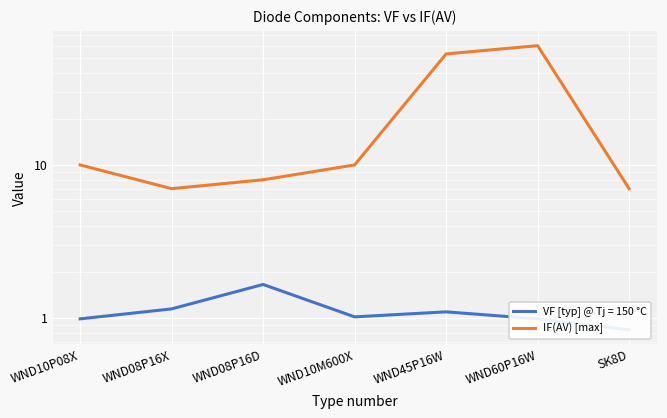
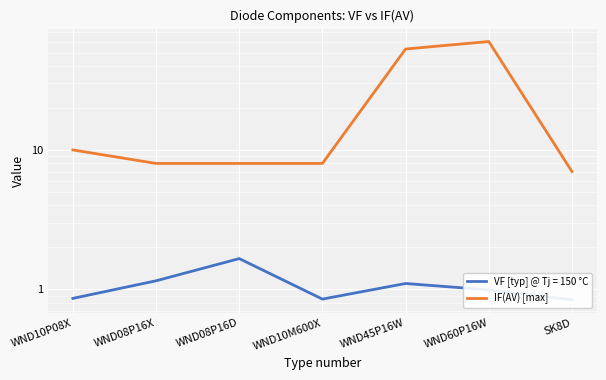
  {
    "VF [typ] @ Tj = 150 °C": {
-     "WND10P08X": 1.0,
+     "WND10P08X": 0.9,
      "WND08P16X": 1.2,
      "WND08P16D": 1.7,
-     "WND10M600X": 1.0,
+     "WND10M600X": 0.9,
      "WND45P16W": 1.1
    },
    "IF(AV) [max]": {
      "WND10P08X": 10,
-     "WND08P16X": 7,
+     "WND08P16X": 8,
      "WND08P16D": 8,
-     "WND10M600X": 10,
+     "WND10M600X": 8,
      "WND45P16W": 53,
      "WND60P16W": 60,
      "SK8D": 7
    }
  }
